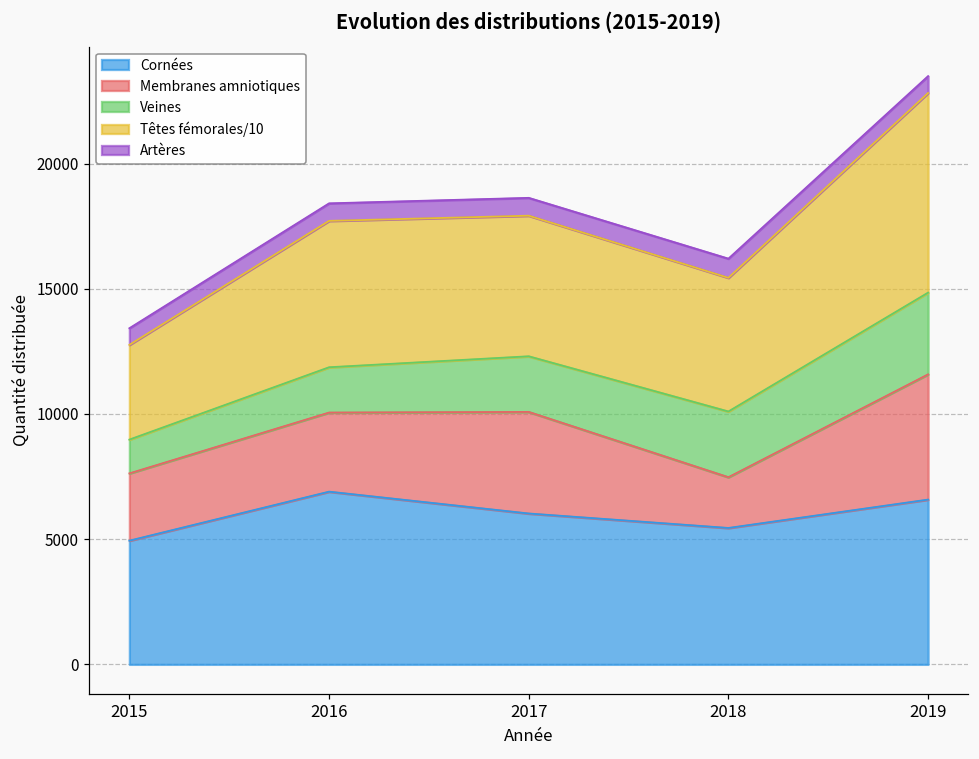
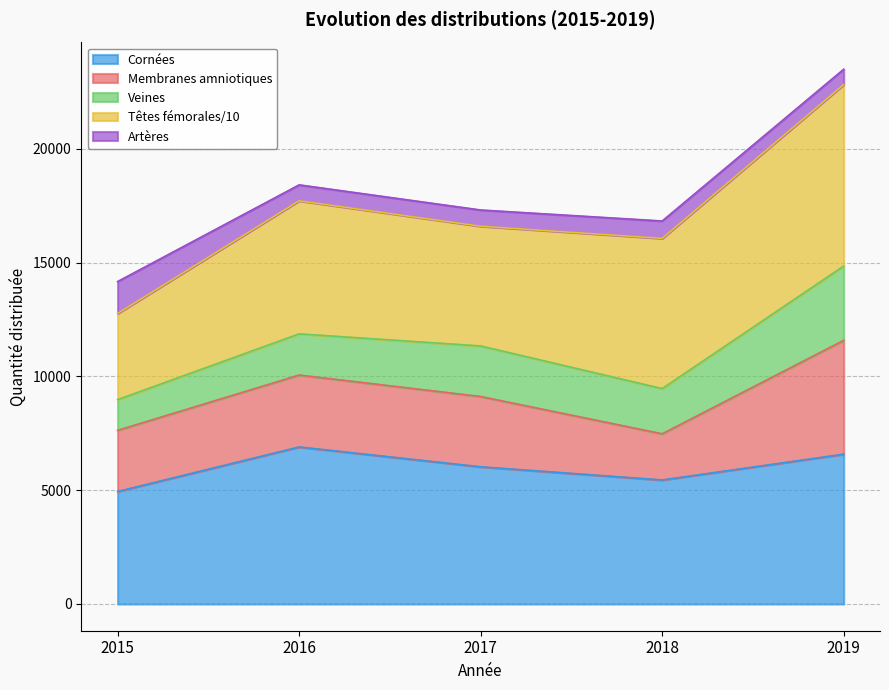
  {
    "Cornées": {
      "2015": 4900,
      "2016": 6900,
      "2017": 6000,
      "2018": 5400,
      "2019": 6600
    },
    "Membranes amniotiques": {
      "2015": 2700,
      "2016": 3200,
-     "2017": 4100,
+     "2017": 3100,
      "2018": 2000,
      "2019": 5000
    },
    "Veines": {
      "2015": 1300,
      "2016": 1800,
      "2017": 2200,
-     "2018": 2600,
+     "2018": 2000,
      "2019": 3300
    },
    "Têtes fémorales/10": {
      "2015": 3800,
      "2016": 5800,
-     "2017": 5600,
-     "2018": 5300,
+     "2017": 5300,
+     "2018": 6600,
      "2019": 8000
    },
    "Artères": {
-     "2015": 700,
+     "2015": 1400,
      "2016": 700,
      "2017": 700,
      "2018": 800,
      "2019": 700
    }
  }
